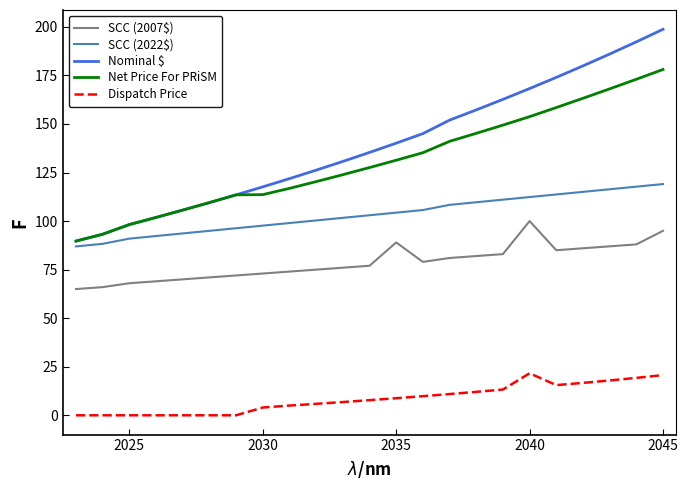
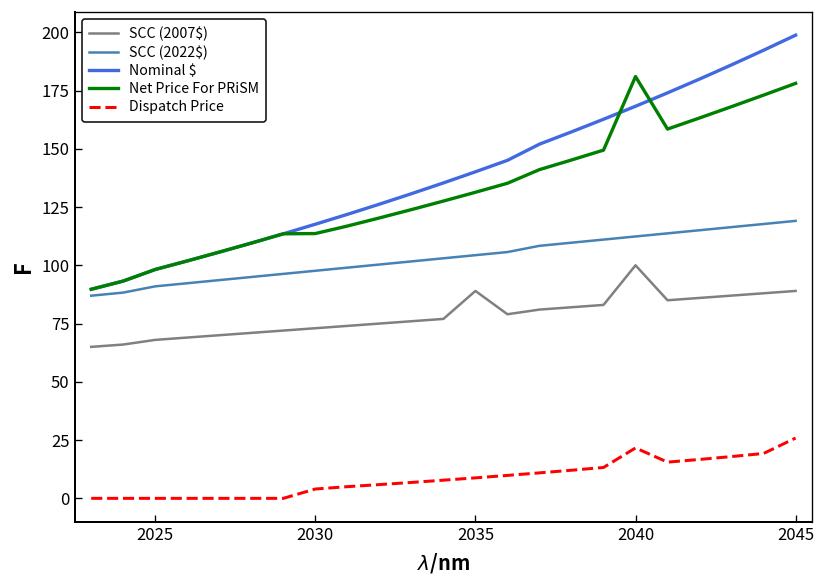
  {
    "SCC (2007$)": {
      "2025": 68,
      "2030": 73,
      "2035": 89,
      "2040": 100,
-     "2045": 95
+     "2045": 89
    },
    "Net Price For PRiSM": {
      "2030": 114,
      "2035": 131,
-     "2040": 154,
+     "2040": 181,
      "2045": 178
    },
    "Dispatch Price": {
      "2025": 0,
      "2030": 4,
      "2035": 9,
      "2040": 22,
-     "2045": 21
+     "2045": 26
    }
  }
